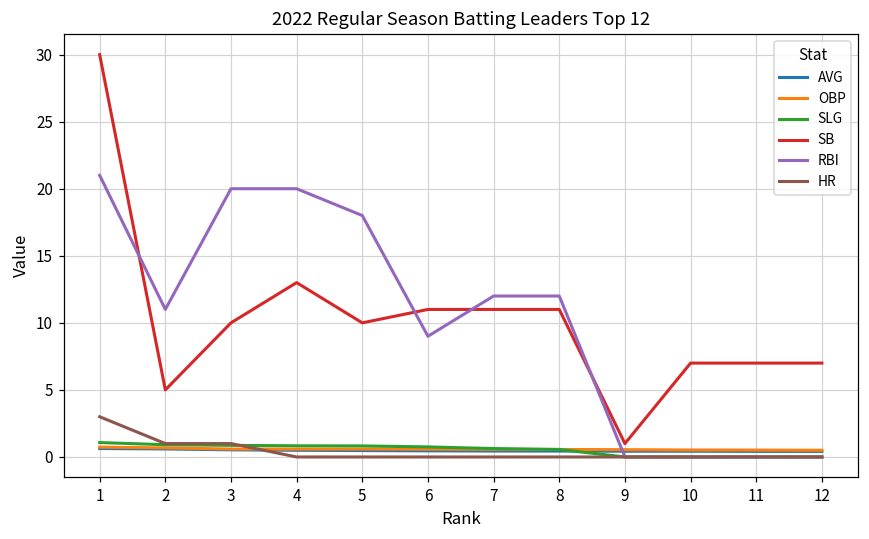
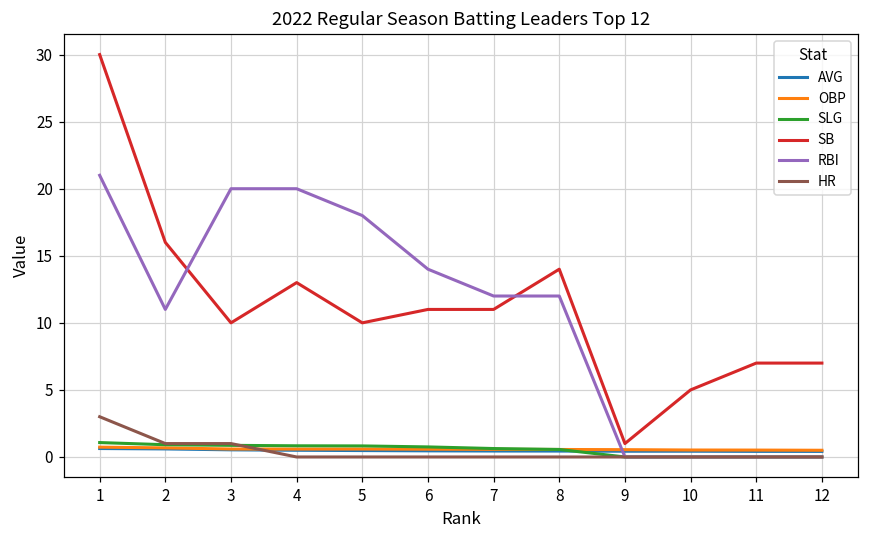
  {
    "SLG": {
      "1": 1,
      "4": 1,
      "5": 1
    },
    "SB": {
      "1": 30,
-     "2": 5,
+     "2": 16,
      "3": 10,
      "4": 13,
      "5": 10,
      "6": 11,
      "7": 11,
-     "8": 11,
+     "8": 14,
      "9": 1,
-     "10": 7,
+     "10": 5,
      "11": 7,
      "12": 7
    },
    "RBI": {
      "1": 21,
      "2": 11,
      "3": 20,
      "4": 20,
      "5": 18,
-     "6": 9,
+     "6": 14,
      "7": 12,
      "8": 12
    },
    "HR": {
      "1": 3,
      "4": 0,
      "5": 0,
      "6": 0,
      "7": 0,
      "8": 0
    }
  }
